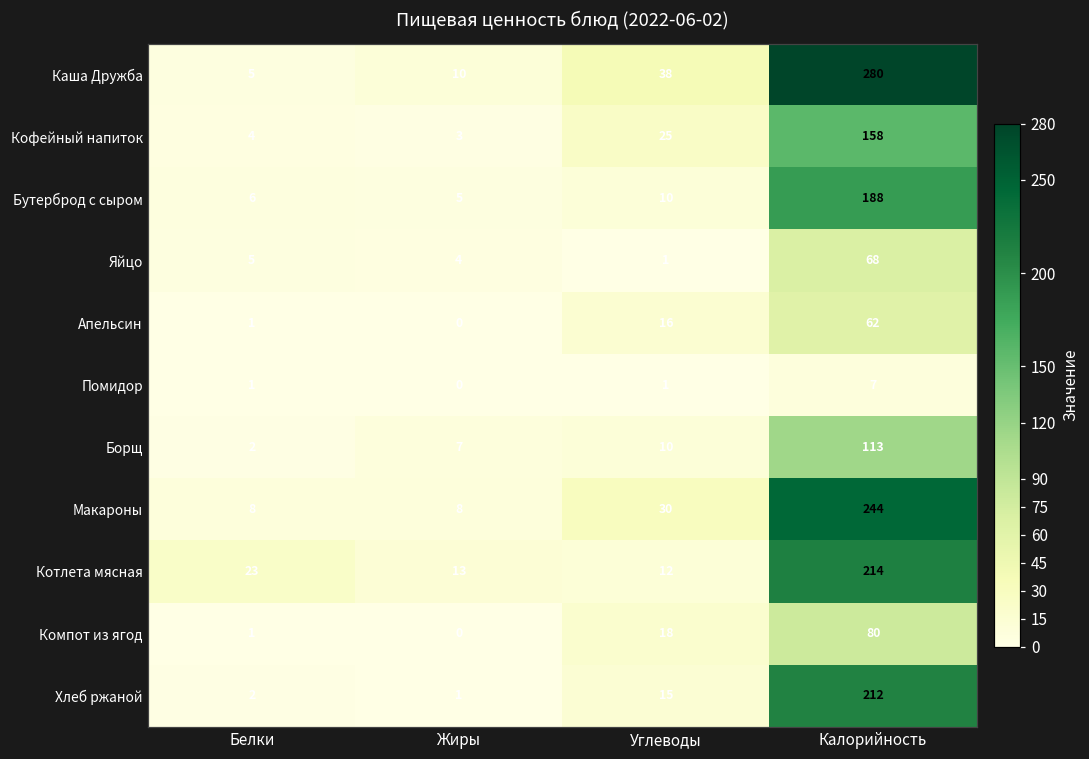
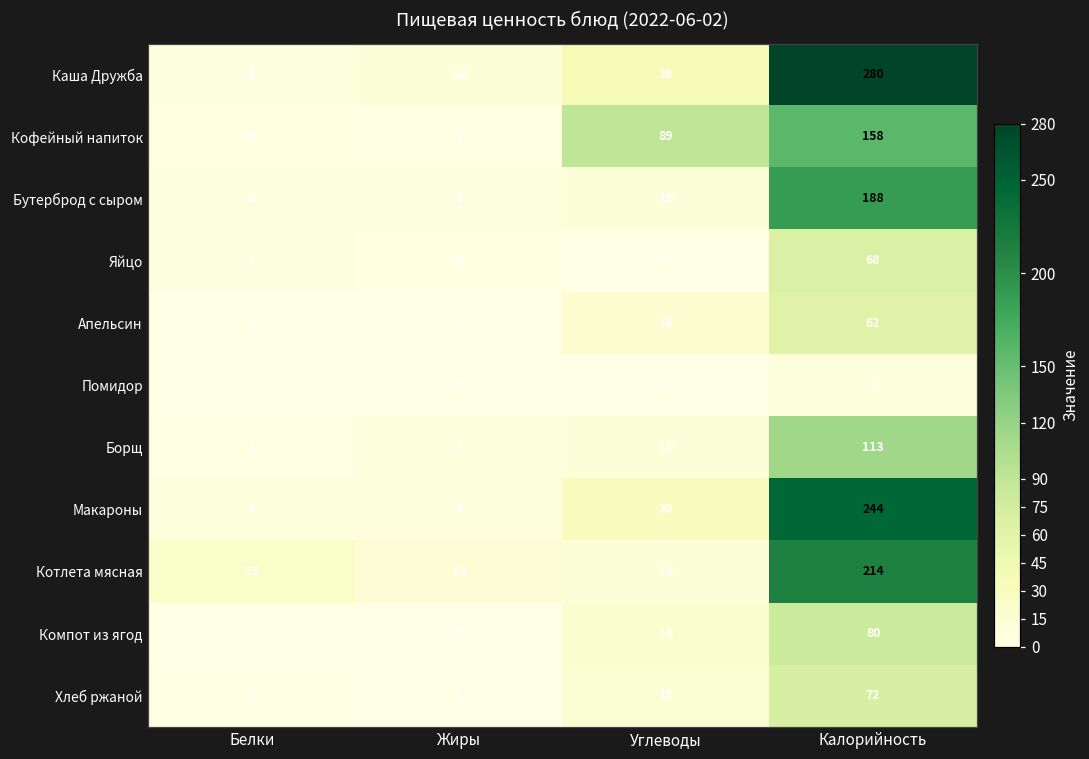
  {
    "Каша Дружба": {
      "Углеводы": 38,
      "Калорийность": 280
    },
    "Кофейный напиток": {
-     "Углеводы": 25,
+     "Углеводы": 89,
      "Калорийность": 158
    },
    "Бутерброд с сыром": {
      "Калорийность": 188
    },
    "Яйцо": {
      "Калорийность": 68
    },
    "Апельсин": {
      "Калорийность": 62
    },
    "Борщ": {
      "Калорийность": 113
    },
    "Макароны": {
      "Углеводы": 30,
      "Калорийность": 244
    },
    "Котлета мясная": {
      "Белки": 23,
      "Калорийность": 214
    },
    "Компот из ягод": {
      "Углеводы": 18,
      "Калорийность": 80
    },
    "Хлеб ржаной": {
-     "Калорийность": 212
+     "Калорийность": 72
    }
  }
